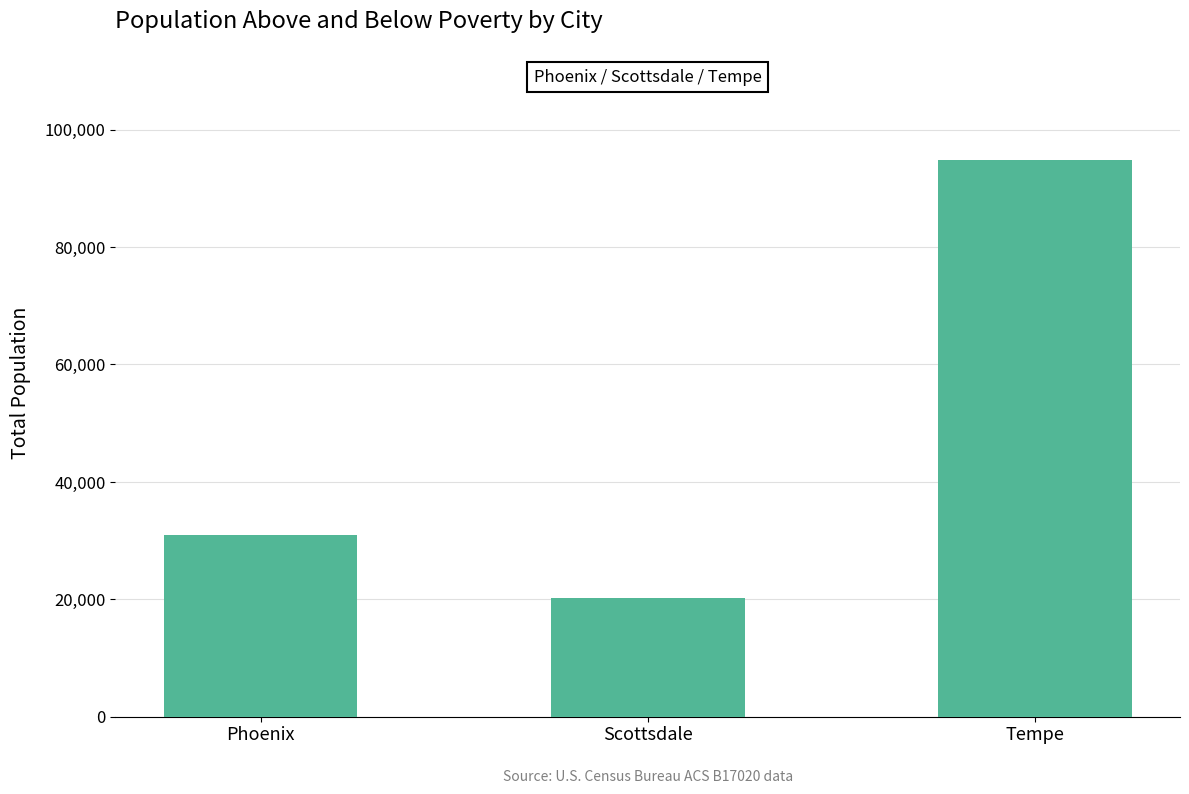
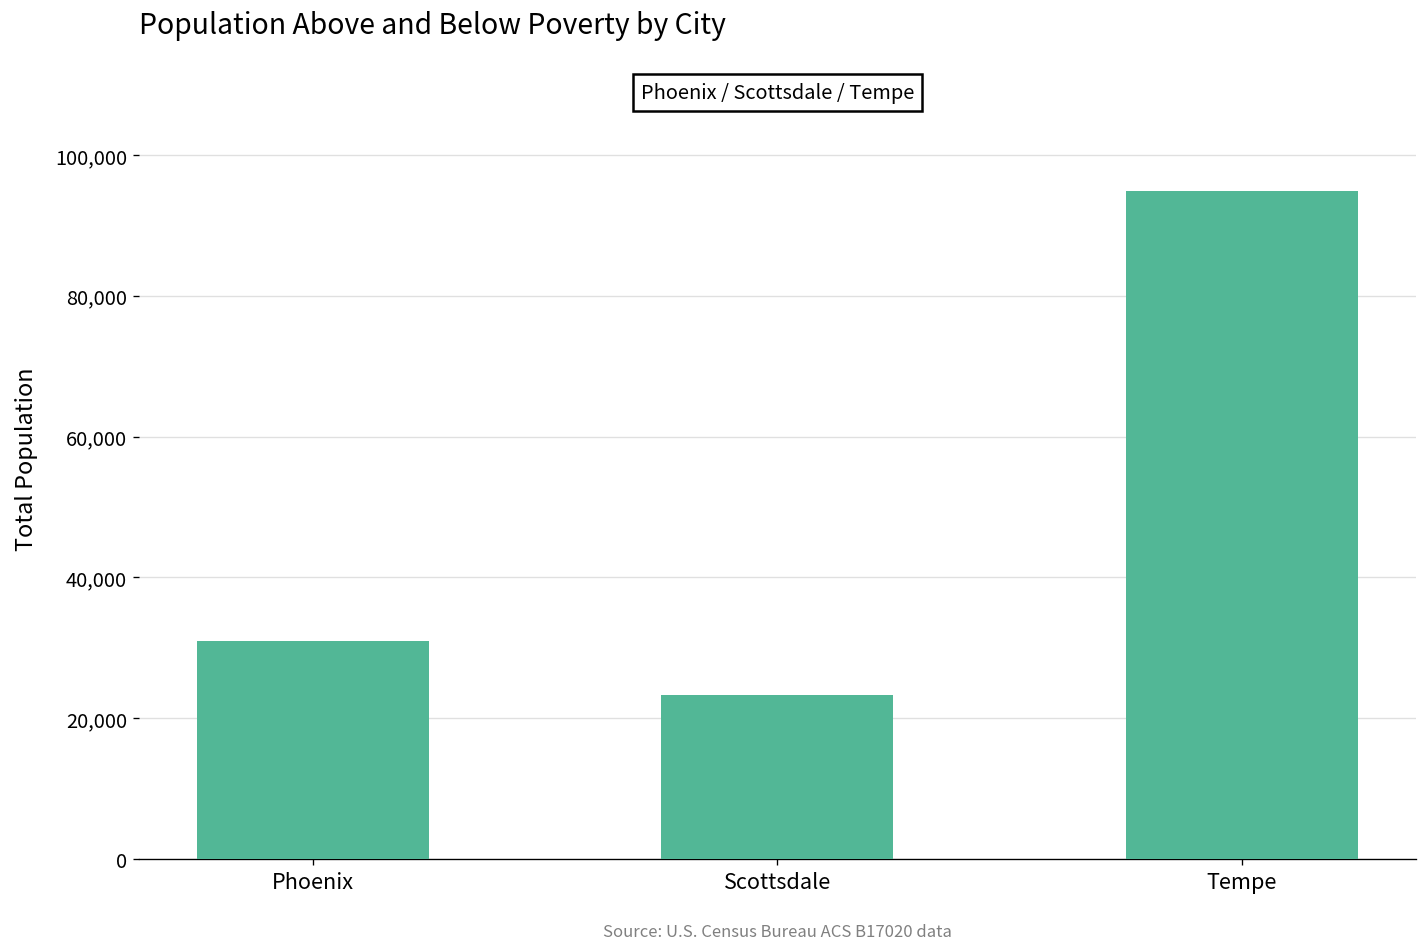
  {
    "Phoenix": "31,000",
-   "Scottsdale": "20,000",
+   "Scottsdale": "23,000",
    "Tempe": "95,000"
  }
